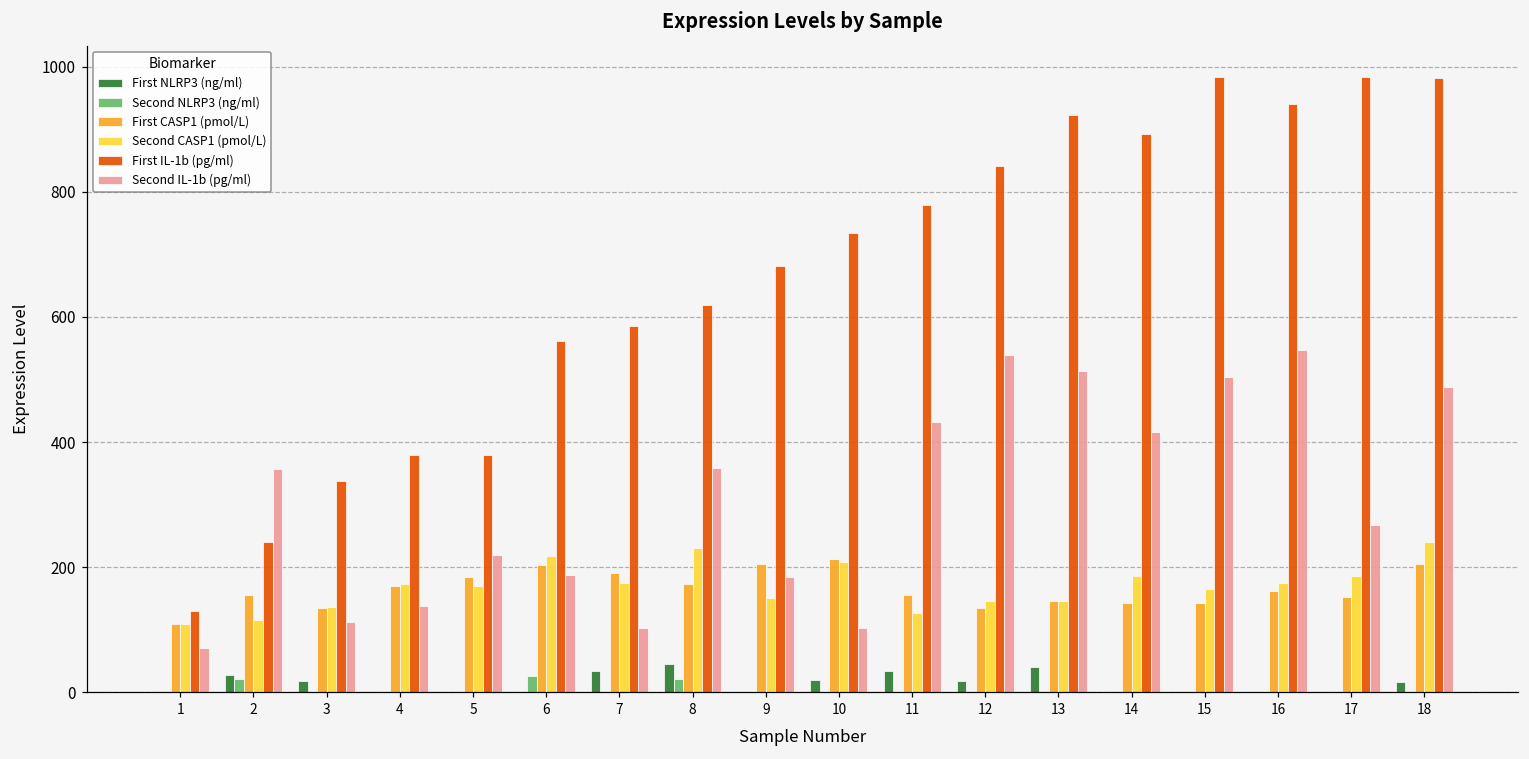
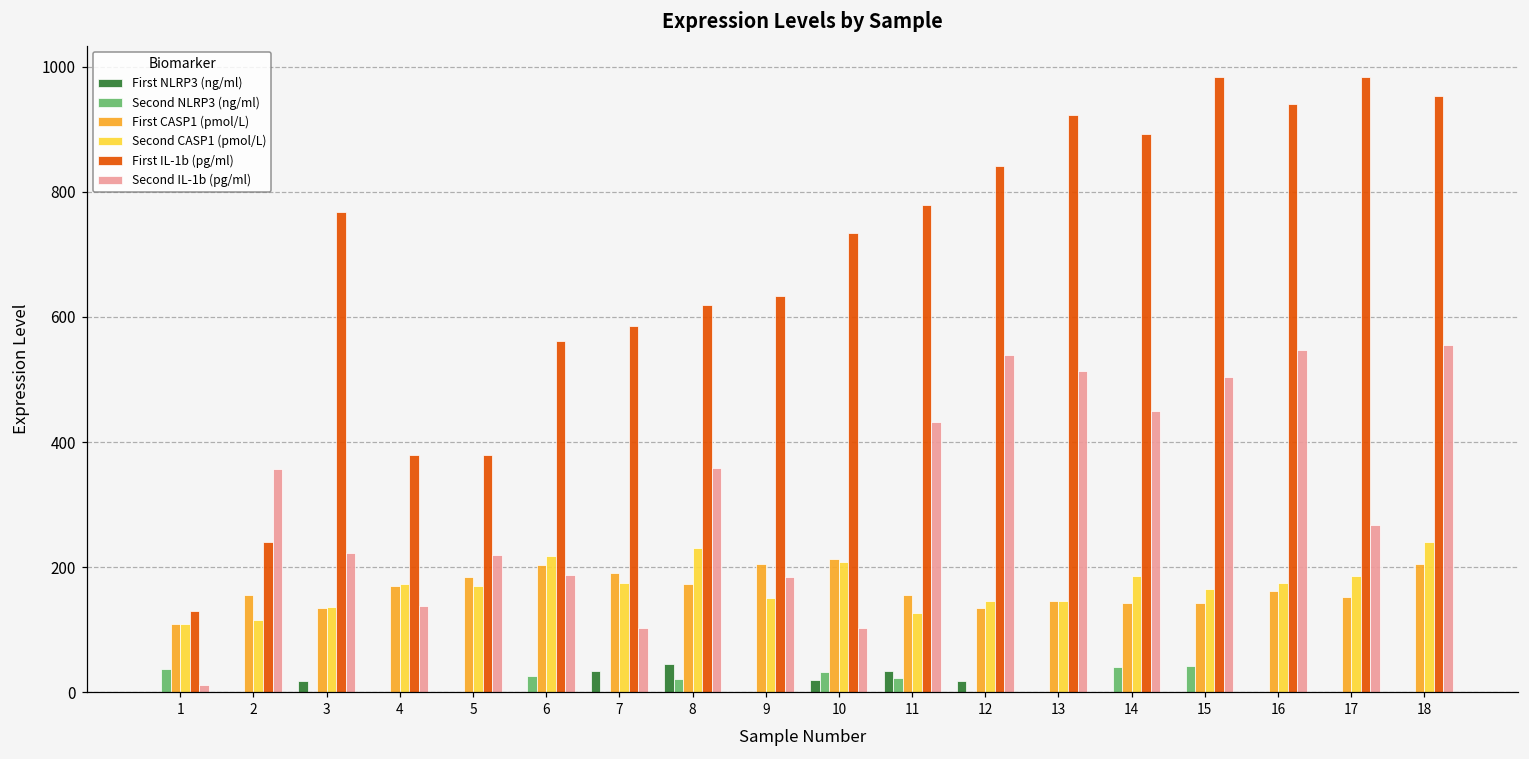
  {
    "First NLRP3 (ng/ml)": {
-     "2": 30,
+     "2": 0,
      "3": 20,
      "7": 30,
      "8": 40,
      "10": 20,
      "11": 30,
      "12": 20,
-     "13": 40,
-     "18": 20
+     "13": 0,
+     "18": 0
    },
    "Second NLRP3 (ng/ml)": {
-     "1": 0,
-     "2": 20,
+     "1": 40,
+     "2": 0,
      "6": 30,
      "8": 20,
-     "10": 0,
-     "11": 0,
-     "14": 0,
-     "15": 0
+     "10": 30,
+     "11": 20,
+     "14": 40,
+     "15": 40
    },
    "First IL-1b (pg/ml)": {
      "1": 130,
      "2": 240,
-     "3": 340,
+     "3": 770,
      "4": 380,
      "5": 380,
      "6": 560,
      "7": 590,
      "8": 620,
-     "9": 680,
+     "9": 630,
      "10": 730,
      "11": 780,
      "12": 840,
      "13": 920,
      "14": 890,
      "15": 980,
      "16": 940,
      "17": 980,
-     "18": 980
+     "18": 950
    },
    "Second IL-1b (pg/ml)": {
-     "1": 70,
+     "1": 10,
      "2": 360,
-     "3": 110,
+     "3": 220,
      "4": 140,
      "5": 220,
      "6": 190,
      "7": 100,
      "8": 360,
      "9": 180,
      "10": 100,
      "11": 430,
      "12": 540,
      "13": 510,
-     "14": 420,
+     "14": 450,
      "15": 500,
      "16": 550,
      "17": 270,
-     "18": 490
+     "18": 560
    }
  }
